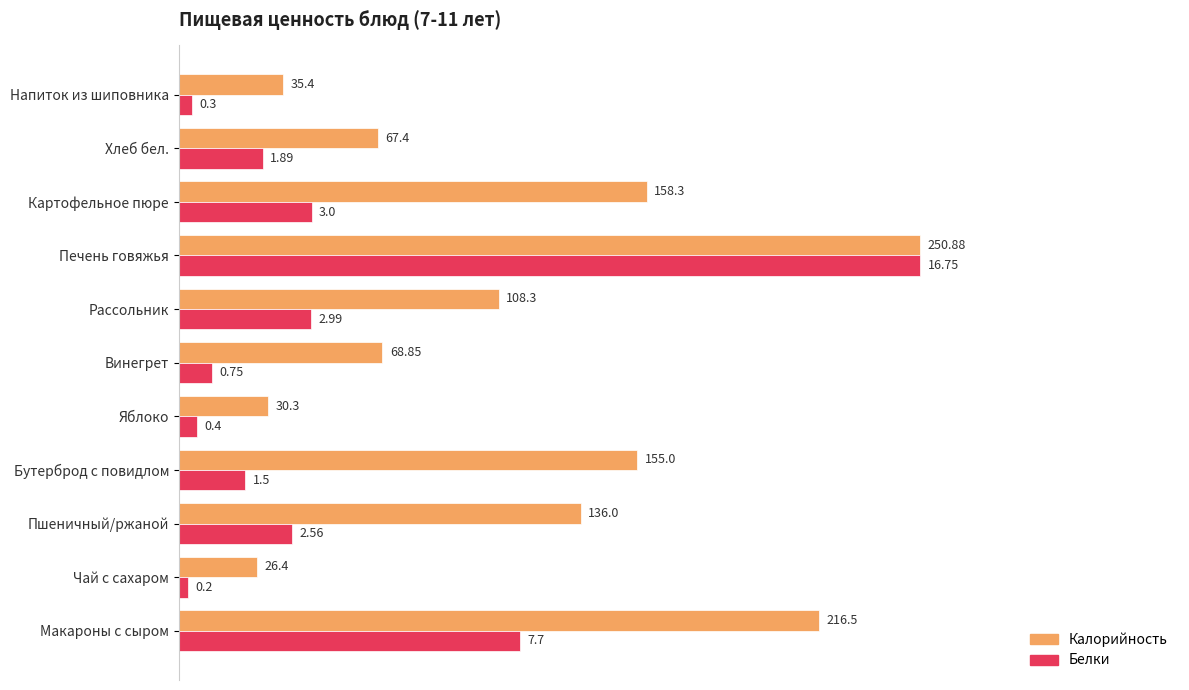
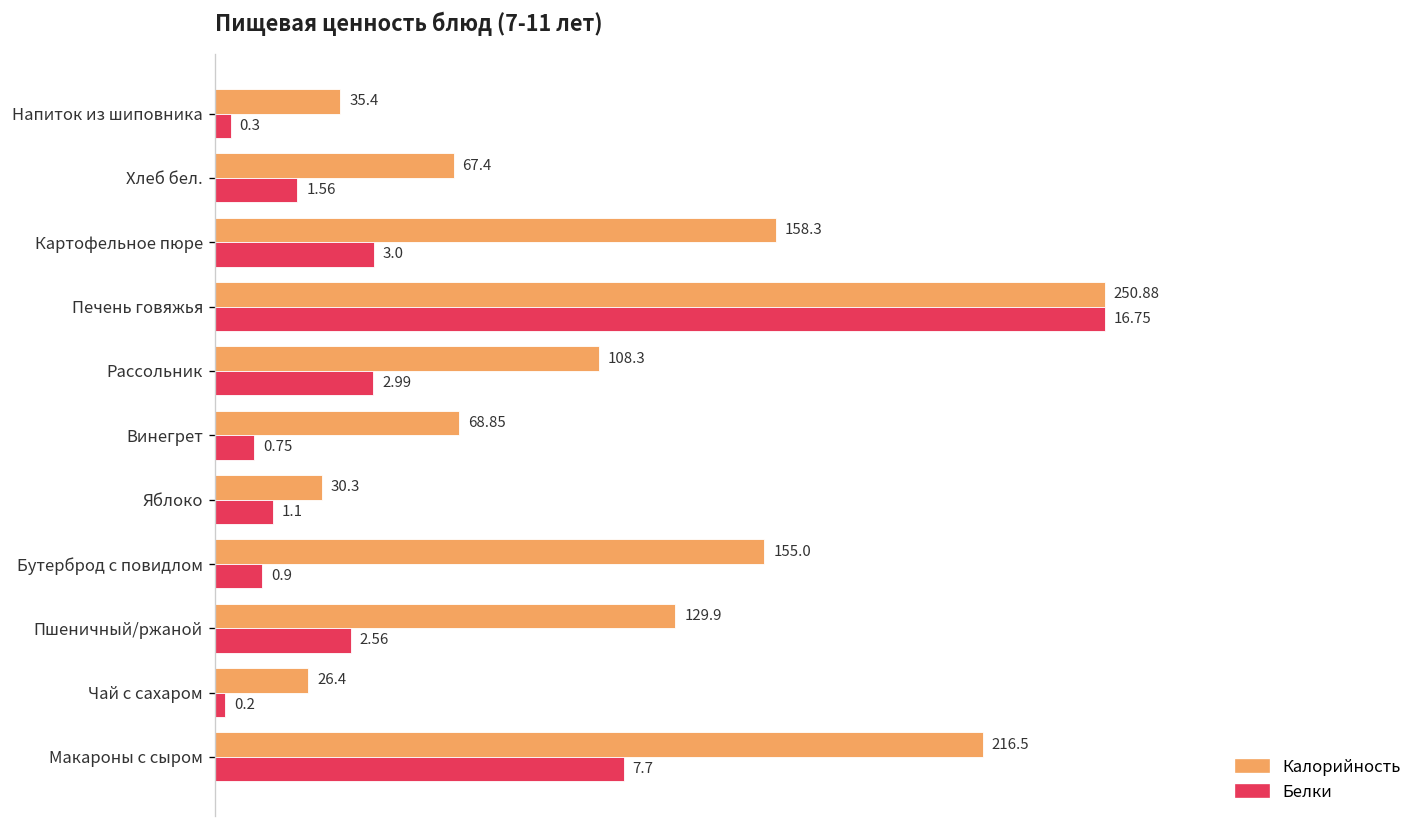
  {
    "Калорийность": {
-     "Пшеничный/ржаной": 136.0
+     "Пшеничный/ржаной": 129.9
    },
    "Белки": {
-     "Хлеб бел.": 1.89,
-     "Яблоко": 0.4,
-     "Бутерброд с повидлом": 1.5
+     "Хлеб бел.": 1.56,
+     "Яблоко": 1.1,
+     "Бутерброд с повидлом": 0.9
    }
  }
